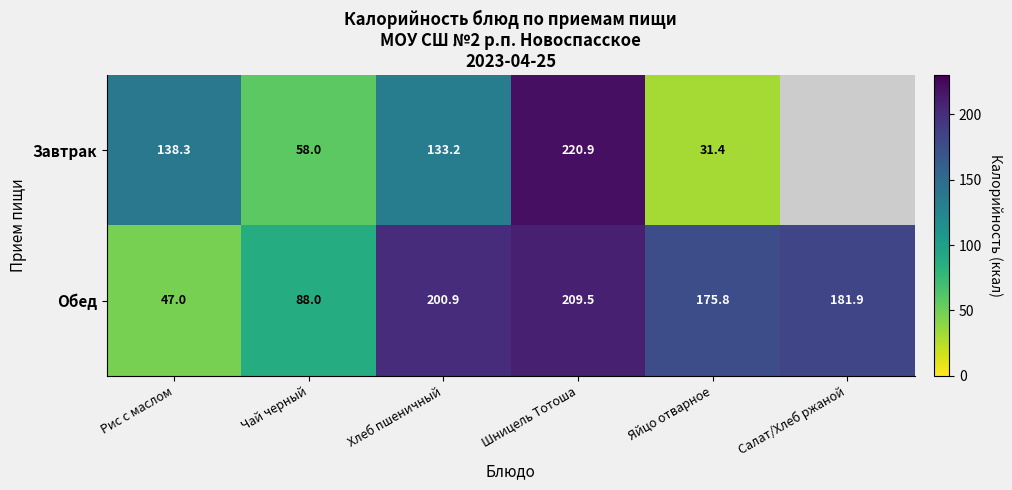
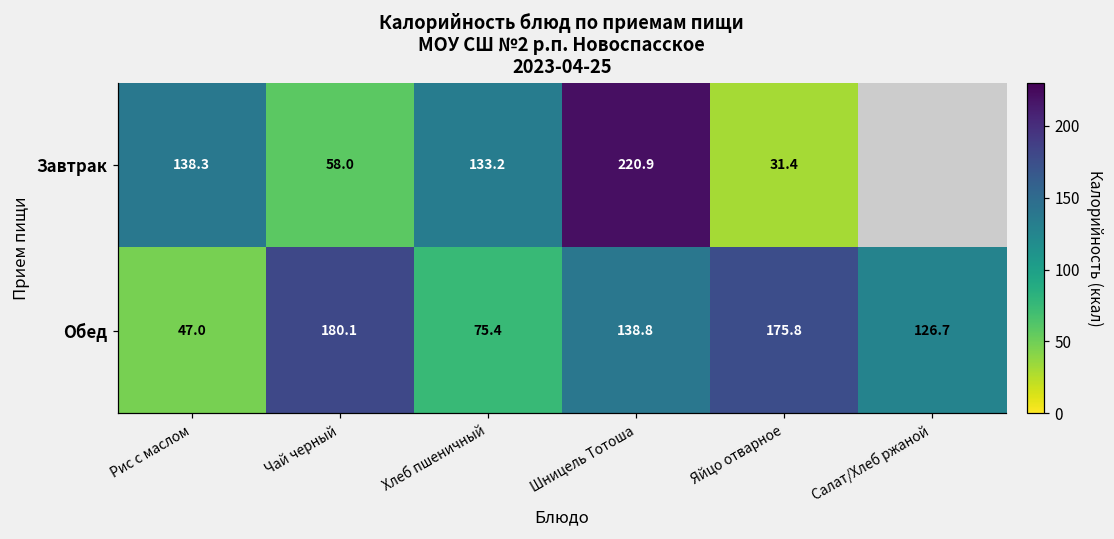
  {
    "Завтрак": {
      "Рис с маслом": 138.3,
      "Чай черный": 58.0,
      "Хлеб пшеничный": 133.2,
      "Шницель Тотоша": 220.9,
      "Яйцо отварное": 31.4
    },
    "Обед": {
      "Рис с маслом": 47.0,
-     "Чай черный": 88.0,
-     "Хлеб пшеничный": 200.9,
-     "Шницель Тотоша": 209.5,
+     "Чай черный": 180.1,
+     "Хлеб пшеничный": 75.4,
+     "Шницель Тотоша": 138.8,
      "Яйцо отварное": 175.8,
-     "Салат/Хлеб ржаной": 181.9
+     "Салат/Хлеб ржаной": 126.7
    }
  }
